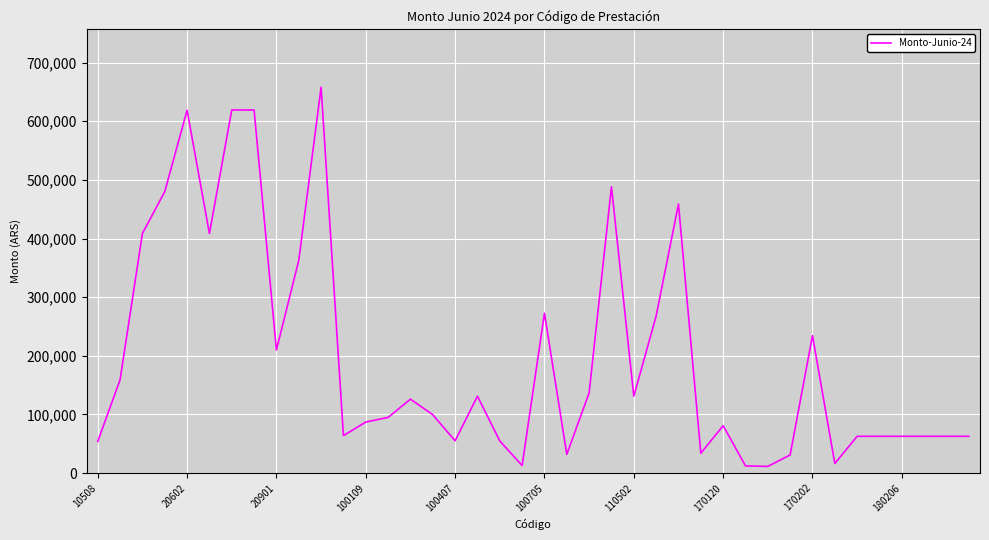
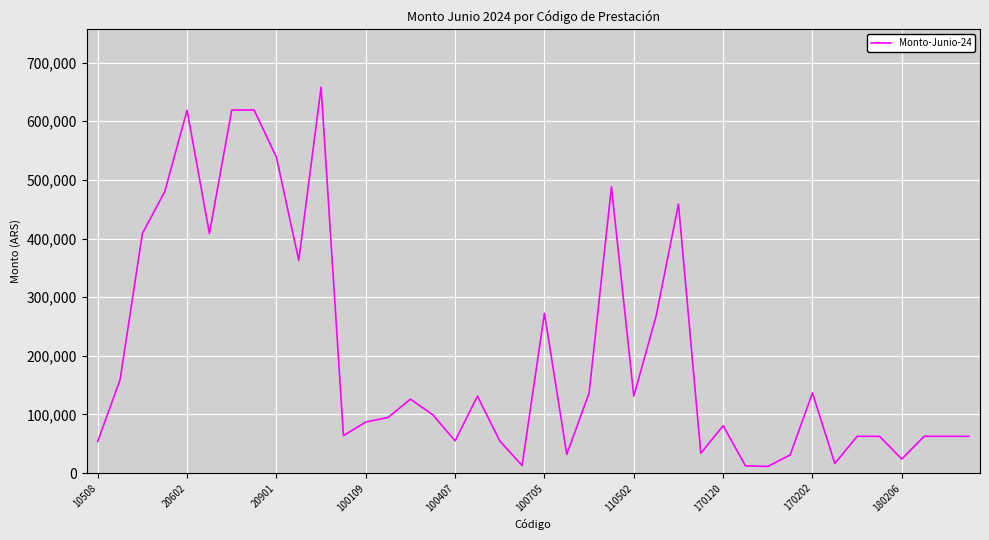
  {
    "10508": "50,000",
    "20602": "620,000",
-   "20901": "210,000",
+   "20901": "540,000",
    "100109": "90,000",
    "100407": "50,000",
    "100705": "270,000",
    "110502": "130,000",
    "170120": "80,000",
-   "170202": "230,000",
-   "180206": "60,000"
+   "170202": "140,000",
+   "180206": "20,000"
  }
